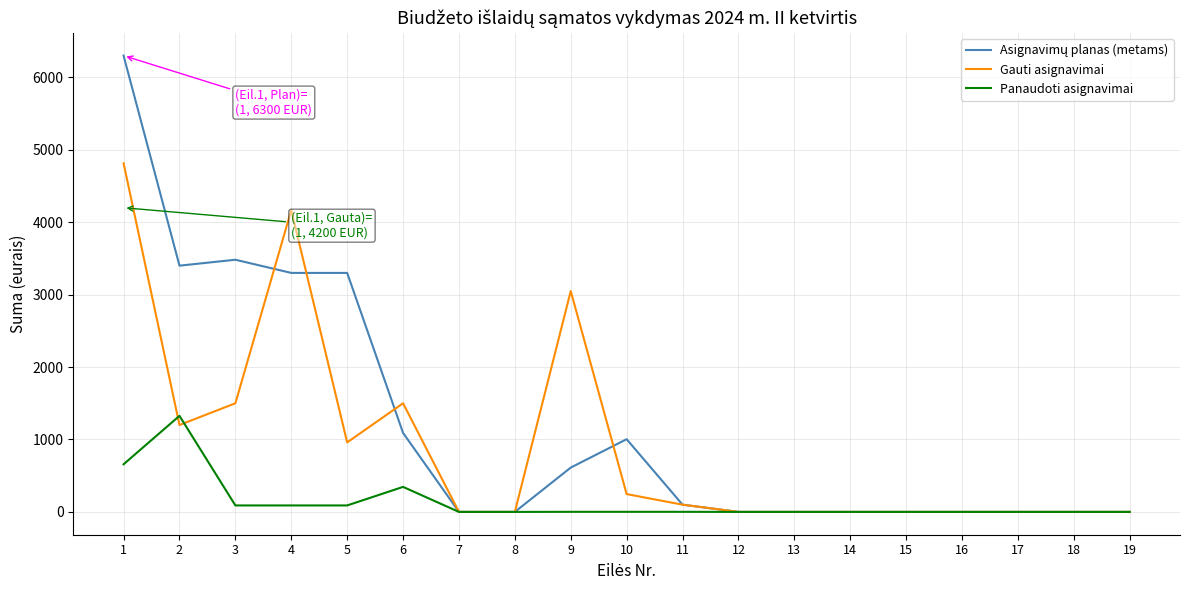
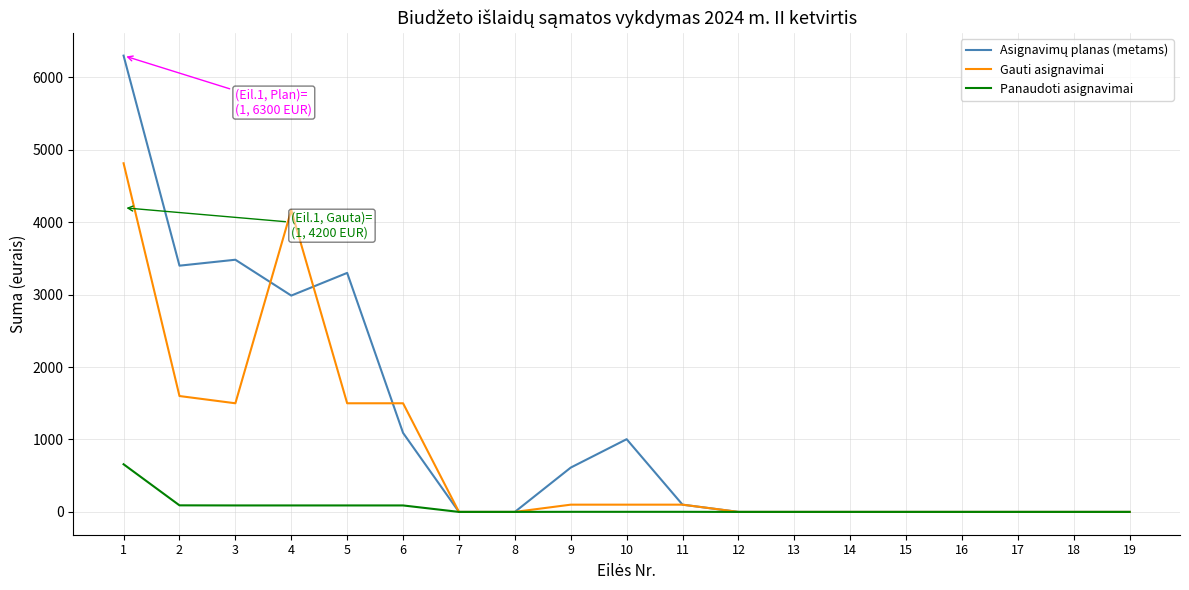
  {
    "Asignavimų planas (metams)": {
      "2": 3400,
      "3": 3500,
-     "4": 3300,
+     "4": 3000,
      "5": 3300,
      "6": 1100,
      "9": 600,
      "10": 1000
    },
    "Gauti asignavimai": {
      "1": 4800,
-     "2": 1200,
+     "2": 1600,
      "3": 1500,
-     "5": 1000,
+     "5": 1500,
      "6": 1500,
-     "9": 3000,
-     "10": 200
+     "9": 100,
+     "10": 100
    },
    "Panaudoti asignavimai": {
      "1": 700,
-     "2": 1300,
+     "2": 100,
      "3": 100,
      "4": 100,
      "5": 100,
-     "6": 300,
+     "6": 100,
      "9": 0,
      "10": 0,
      "11": 0
    }
  }
